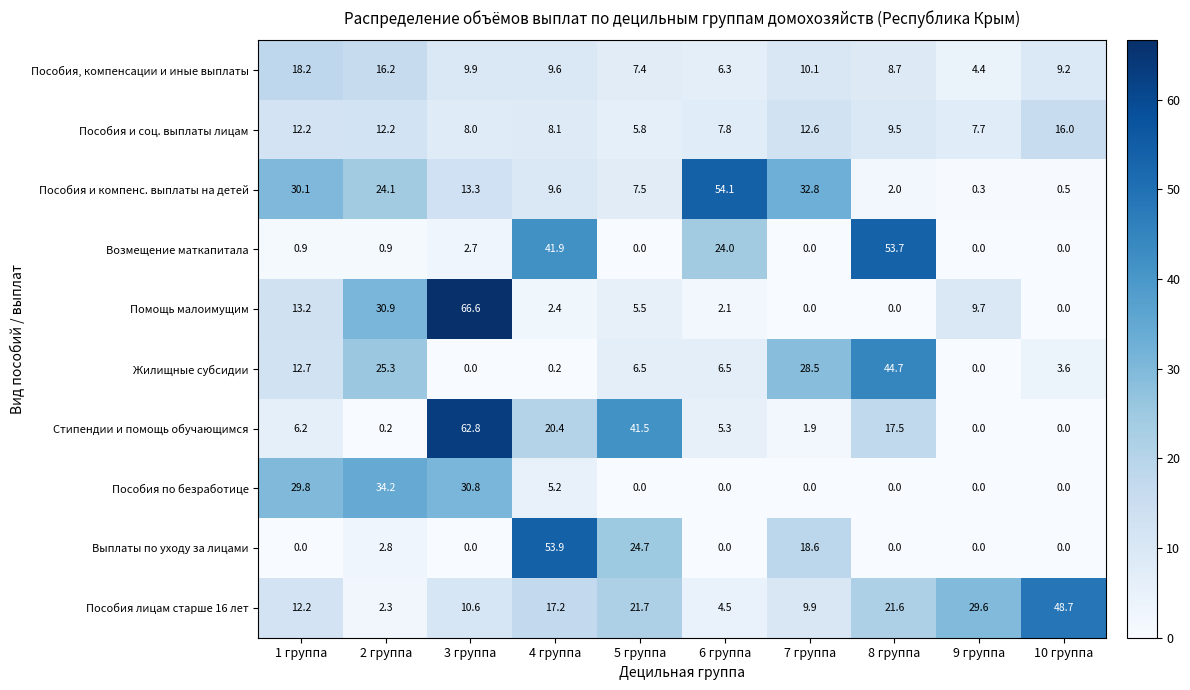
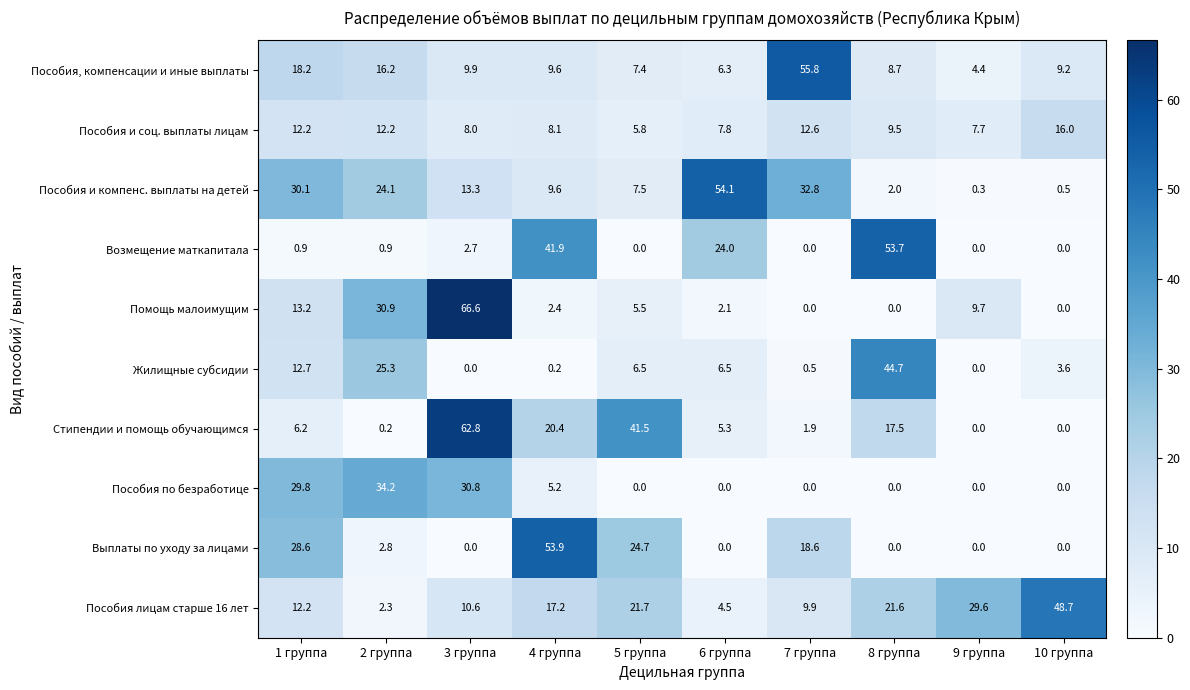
  {
    "Пособия, компенсации и иные выплаты": {
      "1 группа": 18.2,
      "2 группа": 16.2,
      "3 группа": 9.9,
      "4 группа": 9.6,
      "5 группа": 7.4,
      "6 группа": 6.3,
-     "7 группа": 10.1,
+     "7 группа": 55.8,
      "8 группа": 8.7,
      "9 группа": 4.4,
      "10 группа": 9.2
    },
    "Пособия и соц. выплаты лицам": {
      "1 группа": 12.2,
      "2 группа": 12.2,
      "3 группа": 8.0,
      "4 группа": 8.1,
      "5 группа": 5.8,
      "6 группа": 7.8,
      "7 группа": 12.6,
      "8 группа": 9.5,
      "9 группа": 7.7,
      "10 группа": 16.0
    },
    "Пособия и компенс. выплаты на детей": {
      "1 группа": 30.1,
      "2 группа": 24.1,
      "3 группа": 13.3,
      "4 группа": 9.6,
      "5 группа": 7.5,
      "6 группа": 54.1,
      "7 группа": 32.8,
      "8 группа": 2.0,
      "9 группа": 0.3,
      "10 группа": 0.5
    },
    "Возмещение маткапитала": {
      "1 группа": 0.9,
      "2 группа": 0.9,
      "3 группа": 2.7,
      "4 группа": 41.9,
      "5 группа": 0.0,
      "6 группа": 24.0,
      "7 группа": 0.0,
      "8 группа": 53.7,
      "9 группа": 0.0,
      "10 группа": 0.0
    },
    "Помощь малоимущим": {
      "1 группа": 13.2,
      "2 группа": 30.9,
      "3 группа": 66.6,
      "4 группа": 2.4,
      "5 группа": 5.5,
      "6 группа": 2.1,
      "7 группа": 0.0,
      "8 группа": 0.0,
      "9 группа": 9.7,
      "10 группа": 0.0
    },
    "Жилищные субсидии": {
      "1 группа": 12.7,
      "2 группа": 25.3,
      "3 группа": 0.0,
      "4 группа": 0.2,
      "5 группа": 6.5,
      "6 группа": 6.5,
-     "7 группа": 28.5,
+     "7 группа": 0.5,
      "8 группа": 44.7,
      "9 группа": 0.0,
      "10 группа": 3.6
    },
    "Стипендии и помощь обучающимся": {
      "1 группа": 6.2,
      "2 группа": 0.2,
      "3 группа": 62.8,
      "4 группа": 20.4,
      "5 группа": 41.5,
      "6 группа": 5.3,
      "7 группа": 1.9,
      "8 группа": 17.5,
      "9 группа": 0.0,
      "10 группа": 0.0
    },
    "Пособия по безработице": {
      "1 группа": 29.8,
      "2 группа": 34.2,
      "3 группа": 30.8,
      "4 группа": 5.2,
      "5 группа": 0.0,
      "6 группа": 0.0,
      "7 группа": 0.0,
      "8 группа": 0.0,
      "9 группа": 0.0,
      "10 группа": 0.0
    },
    "Выплаты по уходу за лицами": {
-     "1 группа": 0.0,
+     "1 группа": 28.6,
      "2 группа": 2.8,
      "3 группа": 0.0,
      "4 группа": 53.9,
      "5 группа": 24.7,
      "6 группа": 0.0,
      "7 группа": 18.6,
      "8 группа": 0.0,
      "9 группа": 0.0,
      "10 группа": 0.0
    },
    "Пособия лицам старше 16 лет": {
      "1 группа": 12.2,
      "2 группа": 2.3,
      "3 группа": 10.6,
      "4 группа": 17.2,
      "5 группа": 21.7,
      "6 группа": 4.5,
      "7 группа": 9.9,
      "8 группа": 21.6,
      "9 группа": 29.6,
      "10 группа": 48.7
    }
  }
